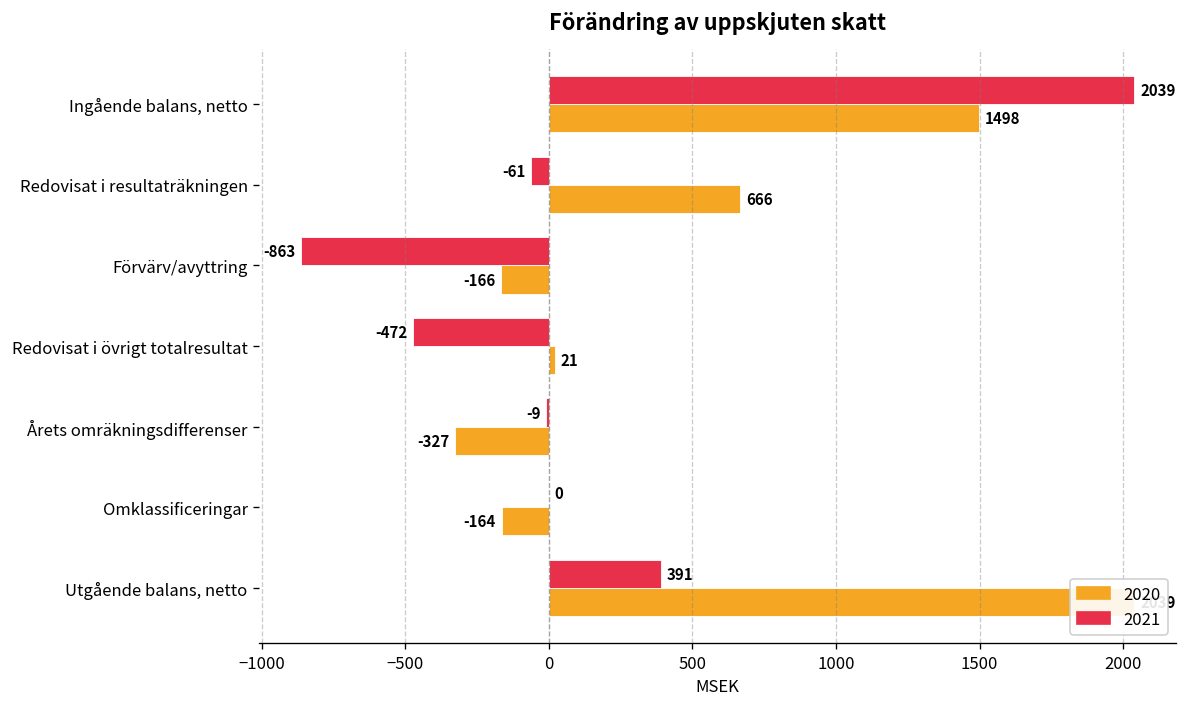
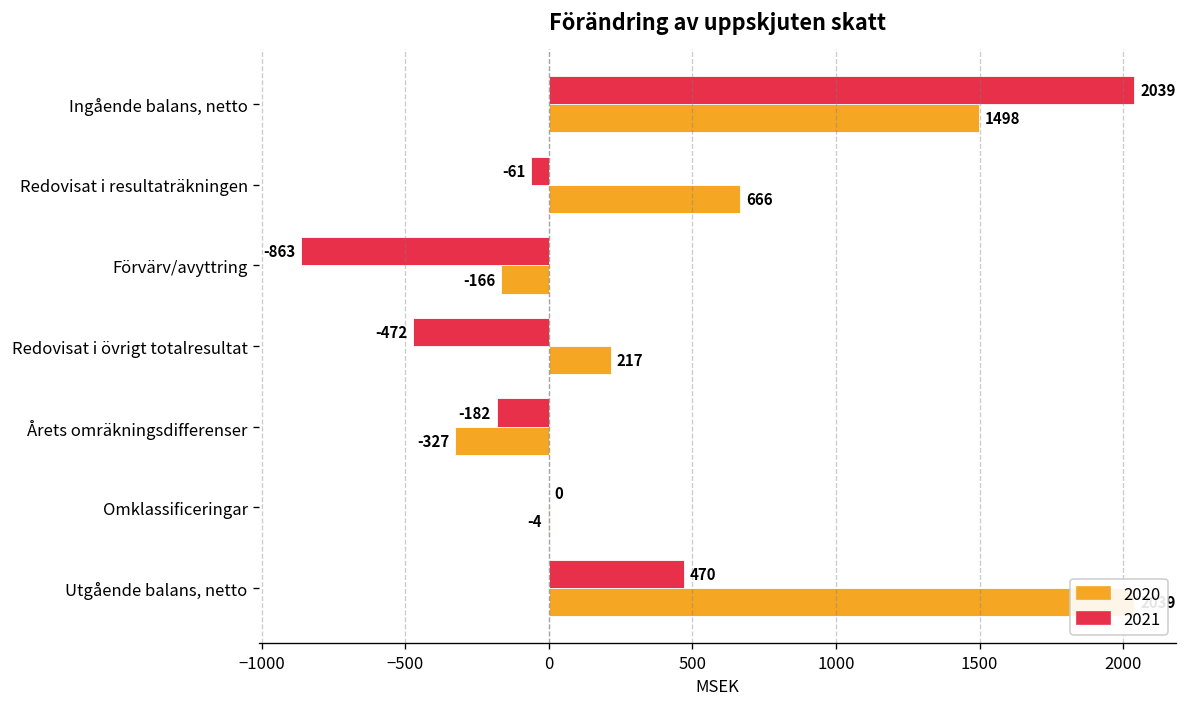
  {
    "2020": {
      "Ingående balans, netto": 1498,
      "Redovisat i resultaträkningen": 666,
      "Förvärv/avyttring": -166,
-     "Redovisat i övrigt totalresultat": 21,
+     "Redovisat i övrigt totalresultat": 217,
      "Årets omräkningsdifferenser": -327,
-     "Omklassificeringar": -164
+     "Omklassificeringar": -4
    },
    "2021": {
      "Ingående balans, netto": 2039,
      "Redovisat i resultaträkningen": -61,
      "Förvärv/avyttring": -863,
      "Redovisat i övrigt totalresultat": -472,
-     "Årets omräkningsdifferenser": -9,
+     "Årets omräkningsdifferenser": -182,
      "Omklassificeringar": 0,
-     "Utgående balans, netto": 391
+     "Utgående balans, netto": 470
    }
  }
